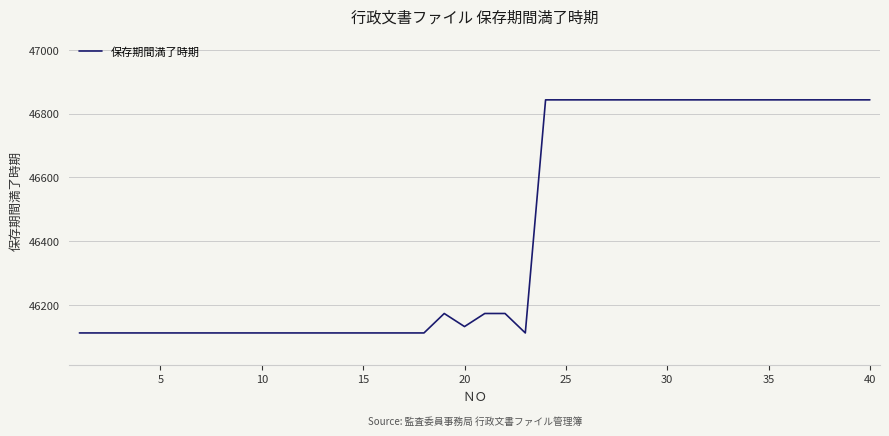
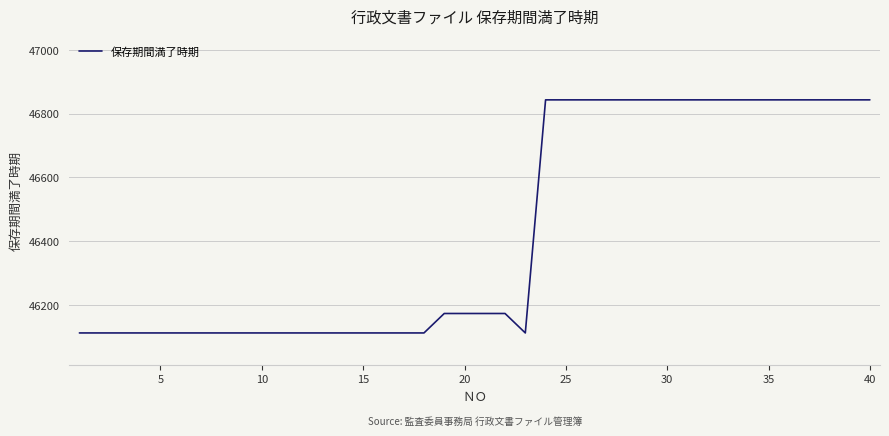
  {
    "5": 46110,
    "10": 46110,
    "15": 46110,
-   "20": 46130,
+   "20": 46170,
    "25": 46840,
    "30": 46840,
    "35": 46840,
    "40": 46840
  }
